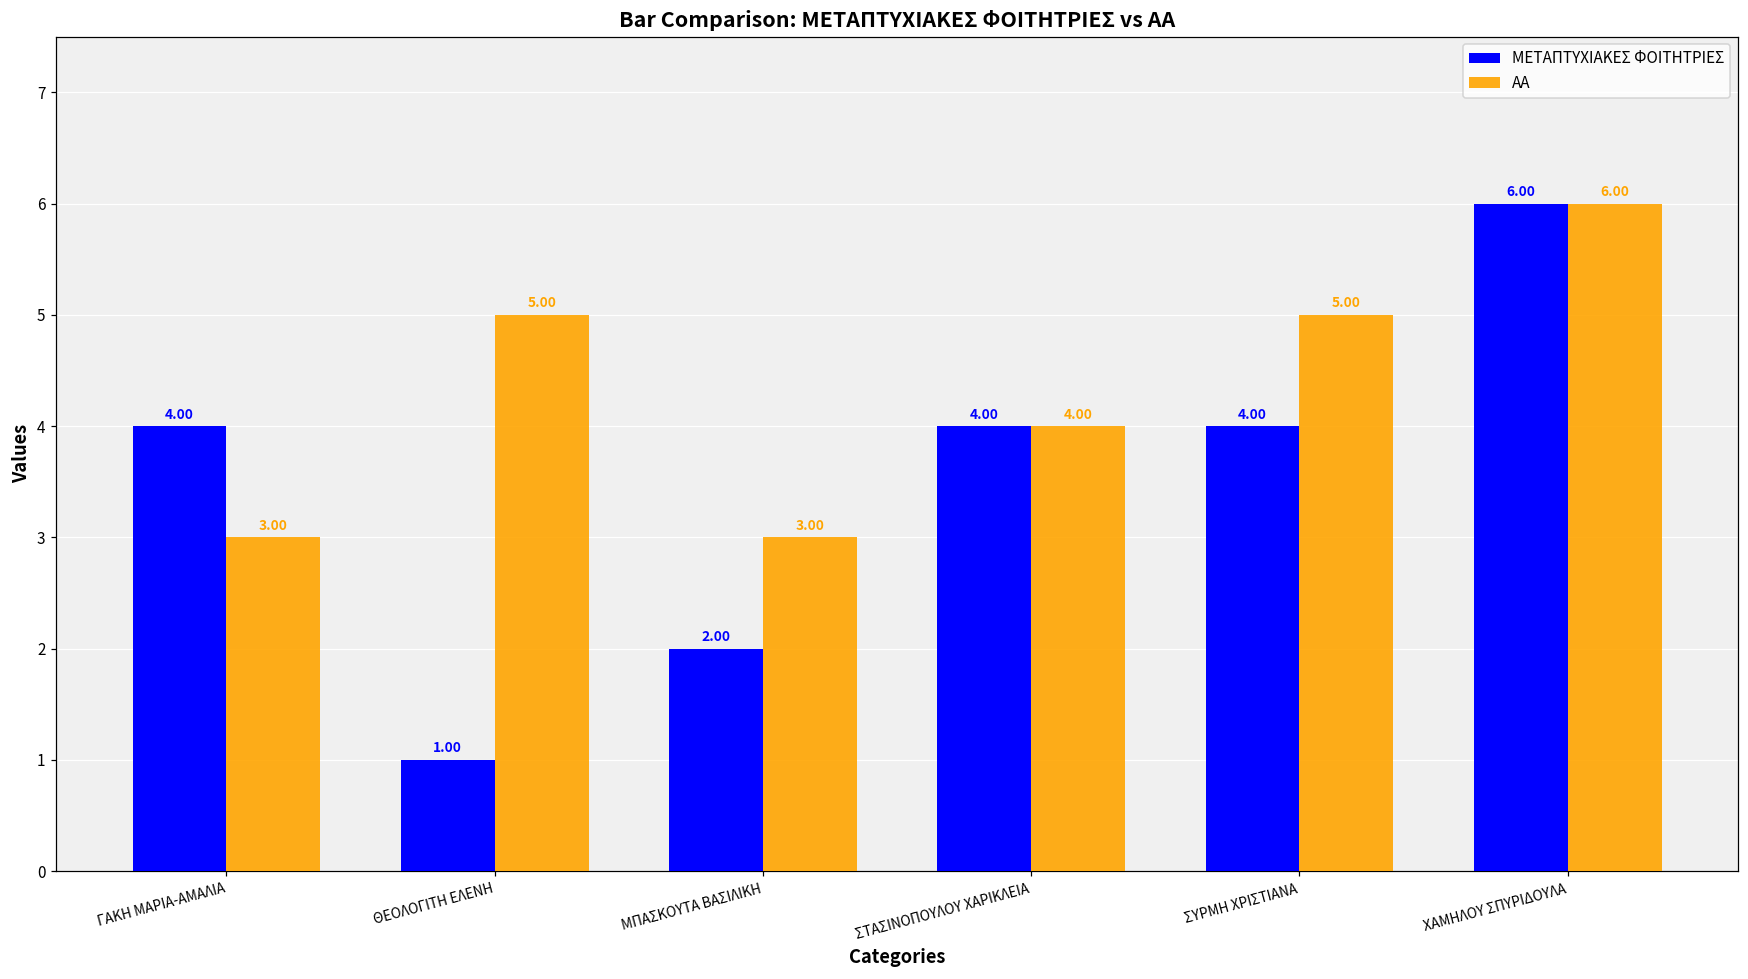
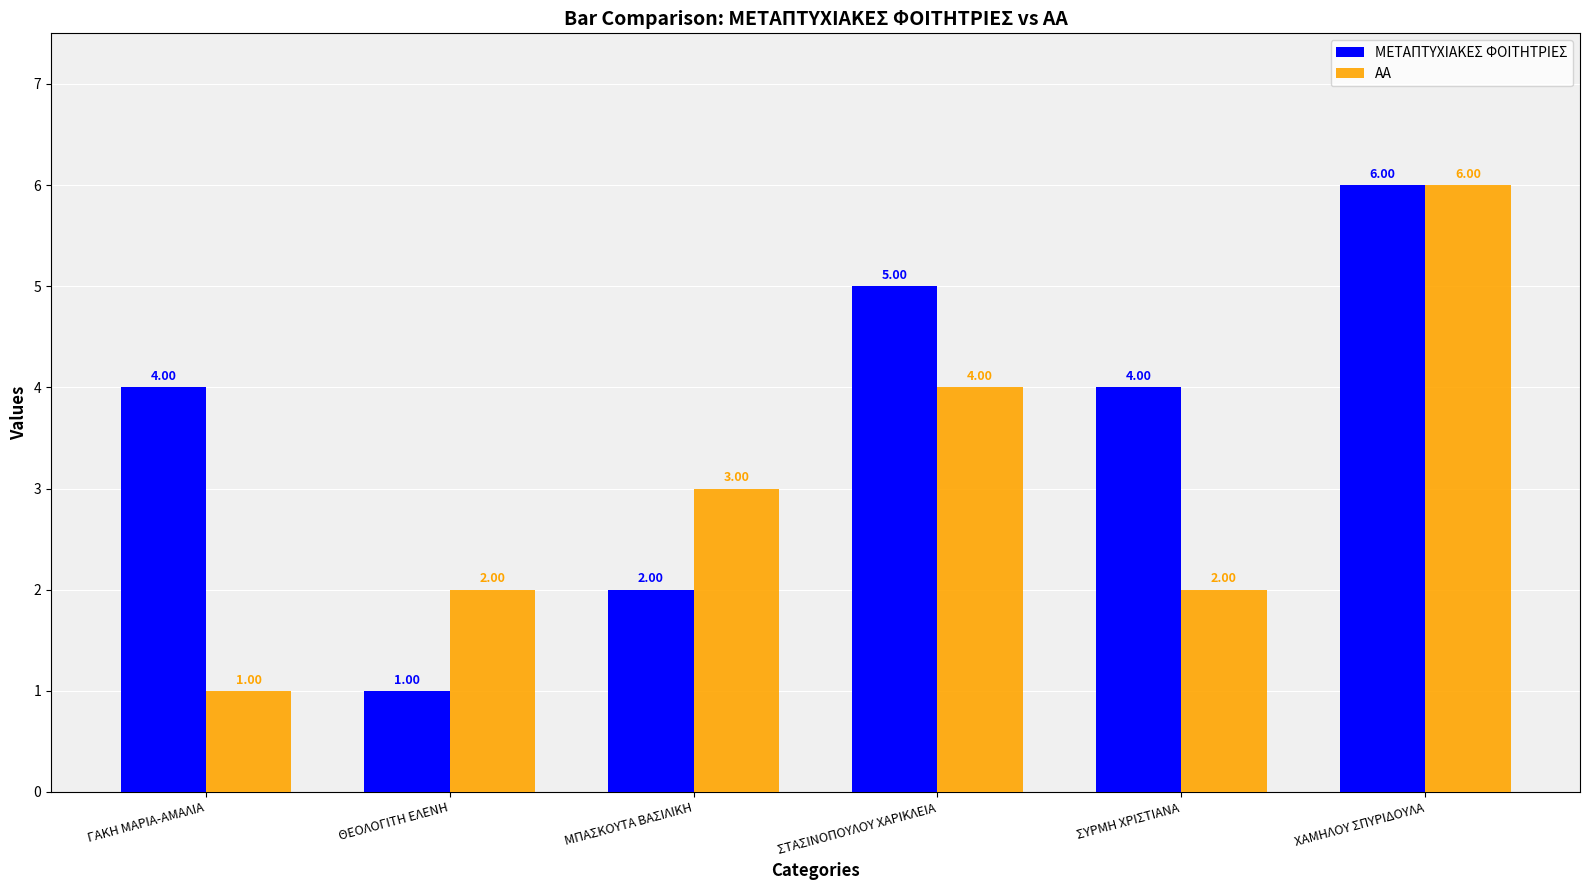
  {
    "ΜΕΤΑΠΤΥΧΙΑΚΕΣ ΦΟΙΤΗΤΡΙΕΣ": {
      "ΓΑΚΗ ΜΑΡΙΑ-ΑΜΑΛΙΑ": 4.00,
      "ΘΕΟΛΟΓΙΤΗ ΕΛΕΝΗ": 1.00,
      "ΜΠΑΣΚΟΥΤΑ ΒΑΣΙΛΙΚΗ": 2.00,
-     "ΣΤΑΣΙΝΟΠΟΥΛΟΥ ΧΑΡΙΚΛΕΙΑ": 4.00,
+     "ΣΤΑΣΙΝΟΠΟΥΛΟΥ ΧΑΡΙΚΛΕΙΑ": 5.00,
      "ΣΥΡΜΗ ΧΡΙΣΤΙΑΝΑ": 4.00,
      "ΧΑΜΗΛΟΥ ΣΠΥΡΙΔΟΥΛΑ": 6.00
    },
    "ΑΑ": {
-     "ΓΑΚΗ ΜΑΡΙΑ-ΑΜΑΛΙΑ": 3.00,
-     "ΘΕΟΛΟΓΙΤΗ ΕΛΕΝΗ": 5.00,
+     "ΓΑΚΗ ΜΑΡΙΑ-ΑΜΑΛΙΑ": 1.00,
+     "ΘΕΟΛΟΓΙΤΗ ΕΛΕΝΗ": 2.00,
      "ΜΠΑΣΚΟΥΤΑ ΒΑΣΙΛΙΚΗ": 3.00,
      "ΣΤΑΣΙΝΟΠΟΥΛΟΥ ΧΑΡΙΚΛΕΙΑ": 4.00,
-     "ΣΥΡΜΗ ΧΡΙΣΤΙΑΝΑ": 5.00,
+     "ΣΥΡΜΗ ΧΡΙΣΤΙΑΝΑ": 2.00,
      "ΧΑΜΗΛΟΥ ΣΠΥΡΙΔΟΥΛΑ": 6.00
    }
  }
